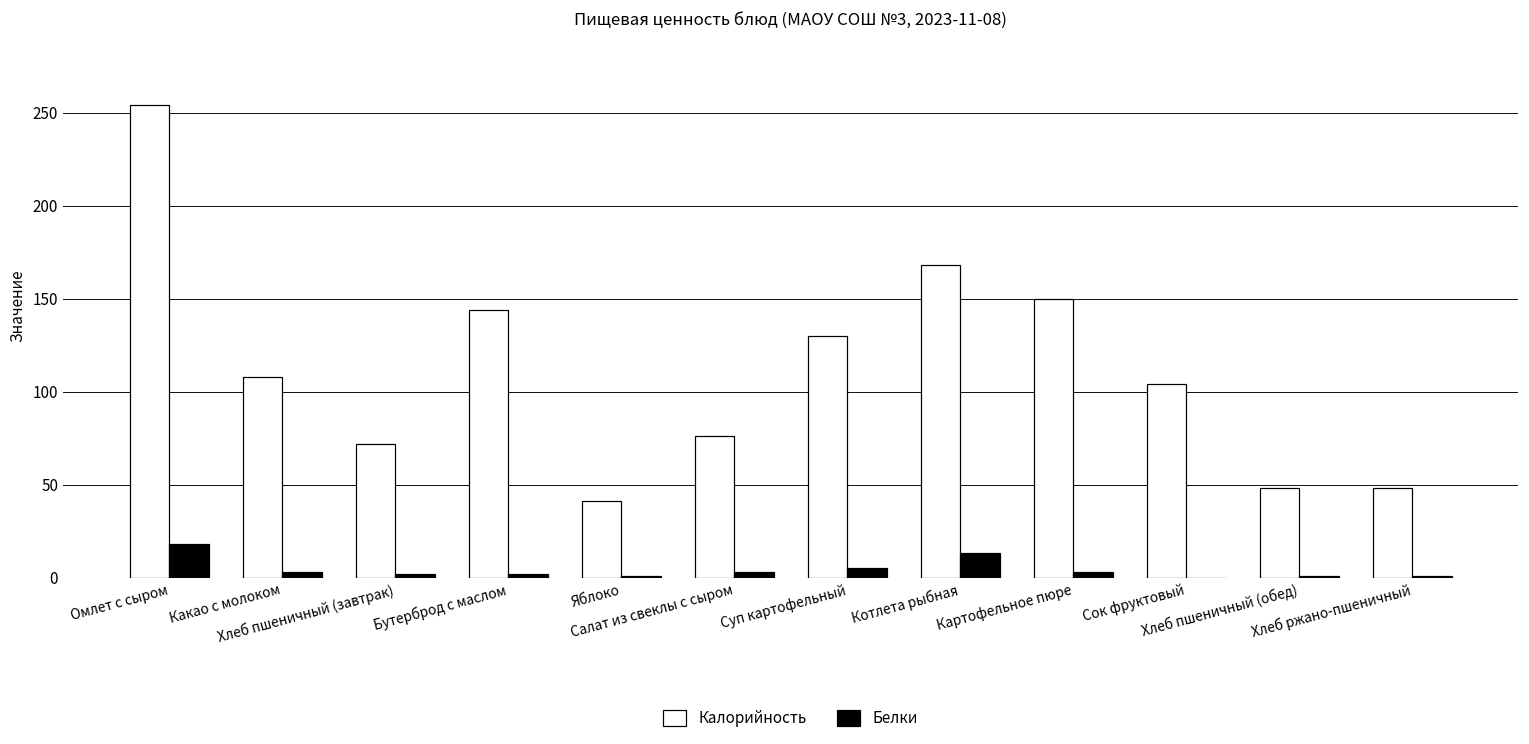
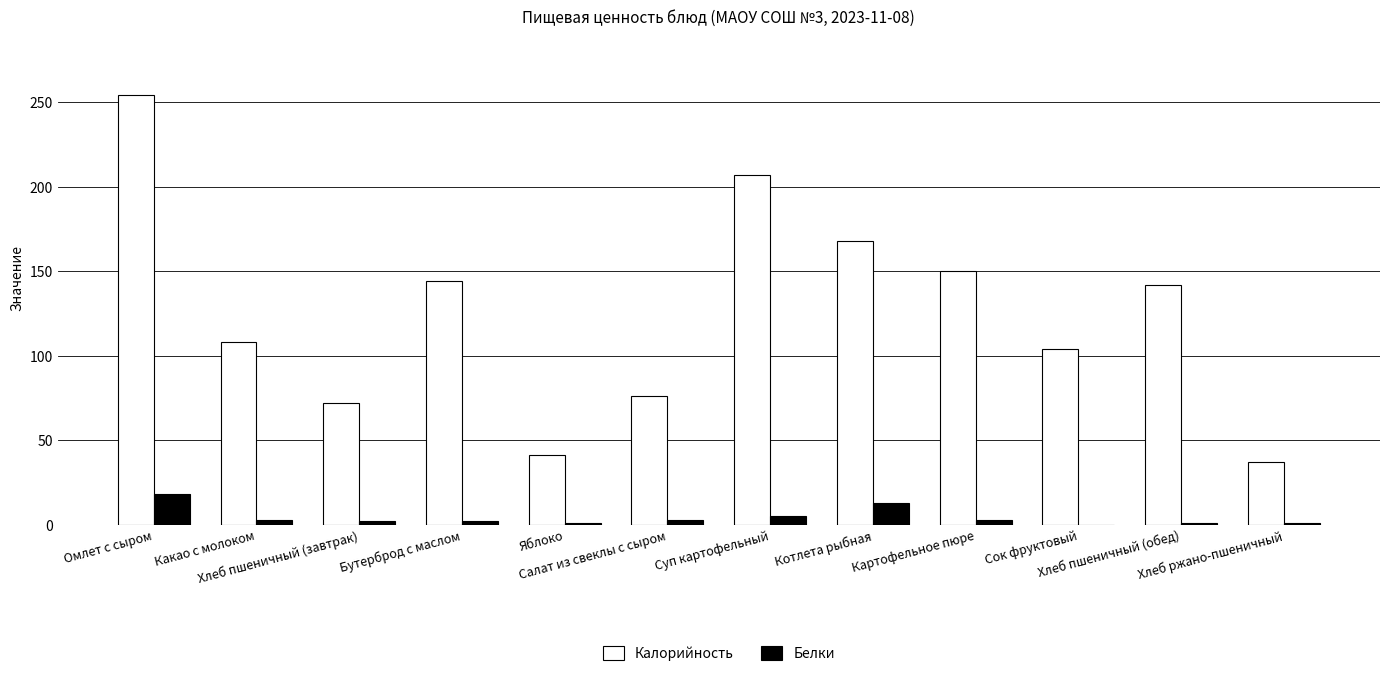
  {
    "Калорийность": {
      "Омлет с сыром": 254,
      "Какао с молоком": 108,
      "Хлеб пшеничный (завтрак)": 72,
      "Бутерброд с маслом": 144,
      "Яблоко": 41,
      "Салат из свеклы с сыром": 76,
-     "Суп картофельный": 130,
+     "Суп картофельный": 207,
      "Котлета рыбная": 168,
      "Картофельное пюре": 150,
      "Сок фруктовый": 104,
-     "Хлеб пшеничный (обед)": 48,
-     "Хлеб ржано-пшеничный": 48
+     "Хлеб пшеничный (обед)": 142,
+     "Хлеб ржано-пшеничный": 37
    },
    "Белки": {
      "Омлет с сыром": 18,
      "Какао с молоком": 3,
      "Хлеб пшеничный (завтрак)": 2,
      "Бутерброд с маслом": 2,
      "Салат из свеклы с сыром": 3,
      "Суп картофельный": 5,
      "Котлета рыбная": 13,
      "Картофельное пюре": 3,
      "Сок фруктовый": 0
    }
  }
